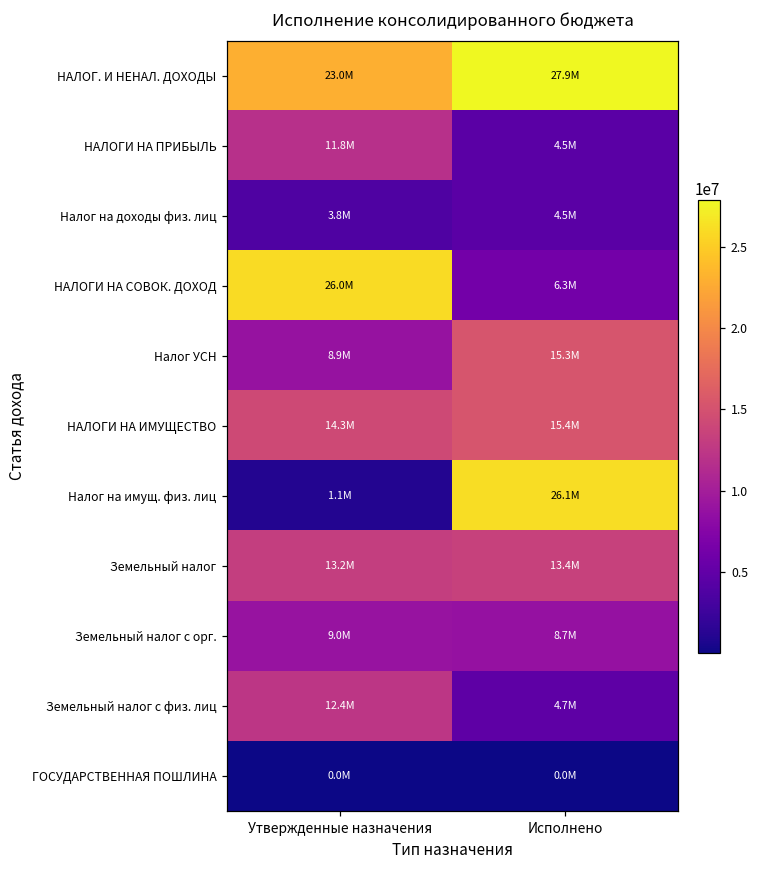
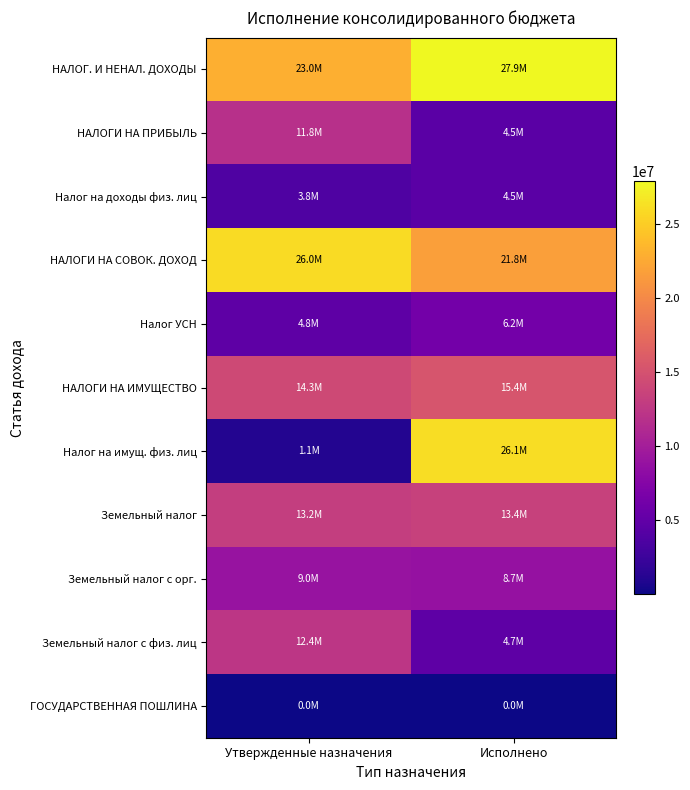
  {
    "НАЛОГ. И НЕНАЛ. ДОХОДЫ": {
      "Утвержденные назначения": "23.0M",
      "Исполнено": "27.9M"
    },
    "НАЛОГИ НА ПРИБЫЛЬ": {
      "Утвержденные назначения": "11.8M",
      "Исполнено": "4.5M"
    },
    "Налог на доходы физ. лиц": {
      "Утвержденные назначения": "3.8M",
      "Исполнено": "4.5M"
    },
    "НАЛОГИ НА СОВОК. ДОХОД": {
      "Утвержденные назначения": "26.0M",
-     "Исполнено": "6.3M"
+     "Исполнено": "21.8M"
    },
    "Налог УСН": {
-     "Утвержденные назначения": "8.9M",
-     "Исполнено": "15.3M"
+     "Утвержденные назначения": "4.8M",
+     "Исполнено": "6.2M"
    },
    "НАЛОГИ НА ИМУЩЕСТВО": {
      "Утвержденные назначения": "14.3M",
      "Исполнено": "15.4M"
    },
    "Налог на имущ. физ. лиц": {
      "Утвержденные назначения": "1.1M",
      "Исполнено": "26.1M"
    },
    "Земельный налог": {
      "Утвержденные назначения": "13.2M",
      "Исполнено": "13.4M"
    },
    "Земельный налог с орг.": {
      "Утвержденные назначения": "9.0M",
      "Исполнено": "8.7M"
    },
    "Земельный налог с физ. лиц": {
      "Утвержденные назначения": "12.4M",
      "Исполнено": "4.7M"
    },
    "ГОСУДАРСТВЕННАЯ ПОШЛИНА": {
      "Утвержденные назначения": "0.0M",
      "Исполнено": "0.0M"
    }
  }
